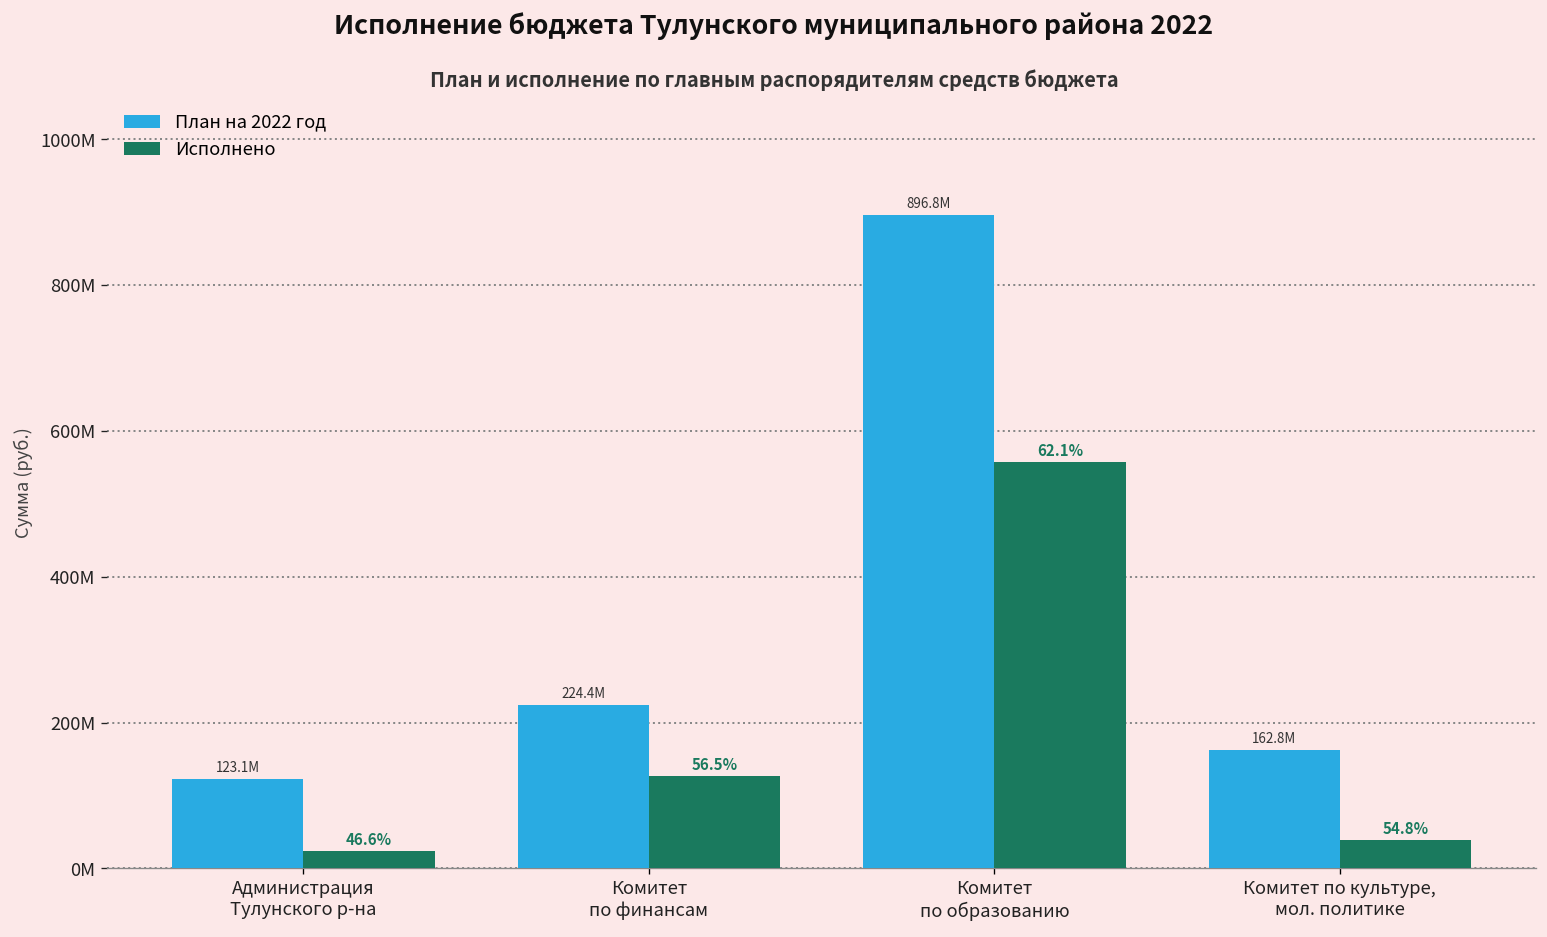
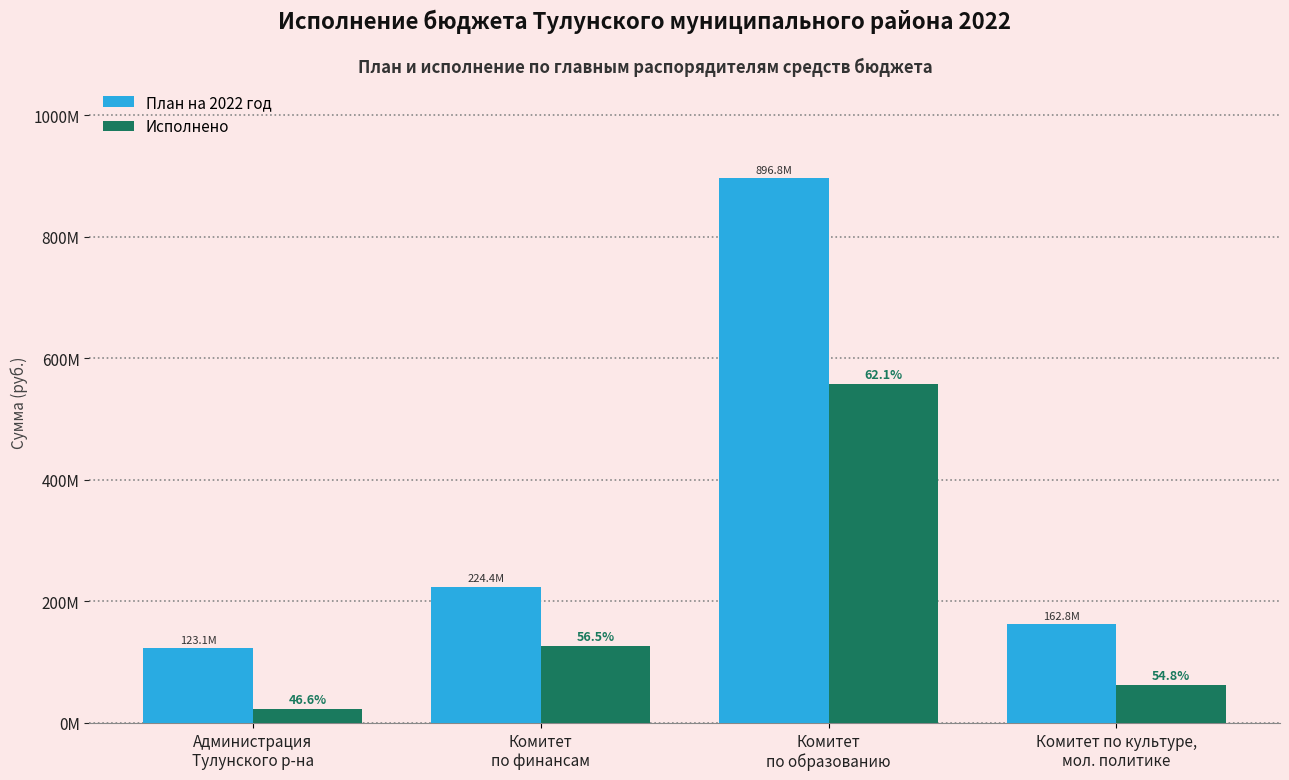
  {
    "Исполнено": {
-     "Комитет по культуре, мол. политике": "40М"
+     "Комитет по культуре, мол. политике": "60М"
    }
  }
